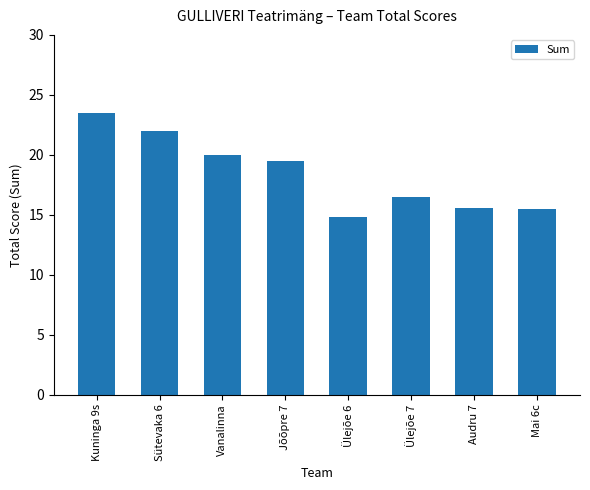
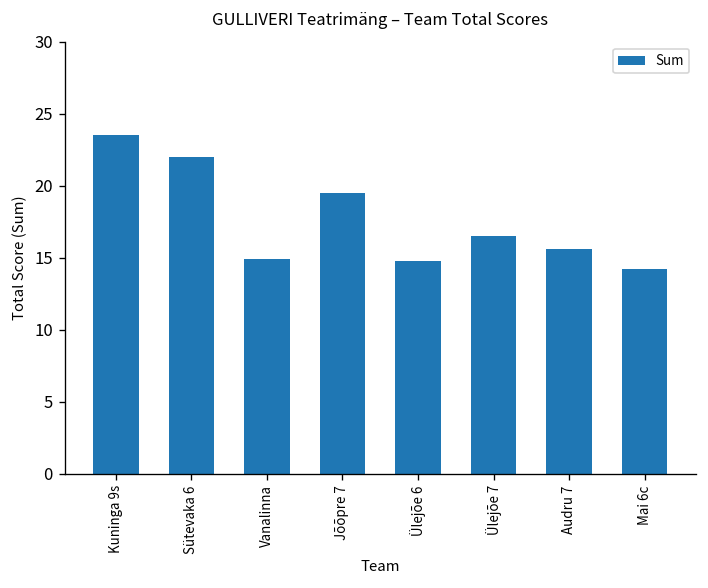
  {
    "Kuninga 9s": 23.5,
    "Sütevaka 6": 22.0,
-   "Vanalinna": 20.0,
+   "Vanalinna": 14.9,
    "Jõõpre 7": 19.5,
    "Ülejõe 6": 14.8,
    "Ülejõe 7": 16.5,
    "Audru 7": 15.6,
-   "Mai 6c": 15.5
+   "Mai 6c": 14.2
  }
